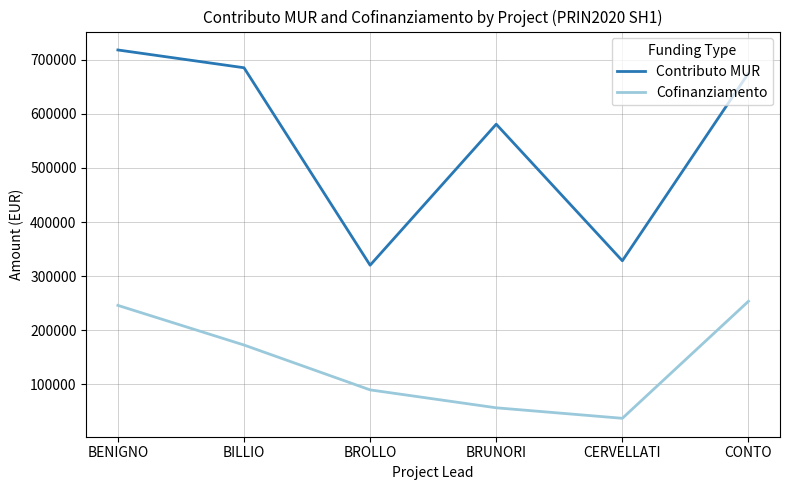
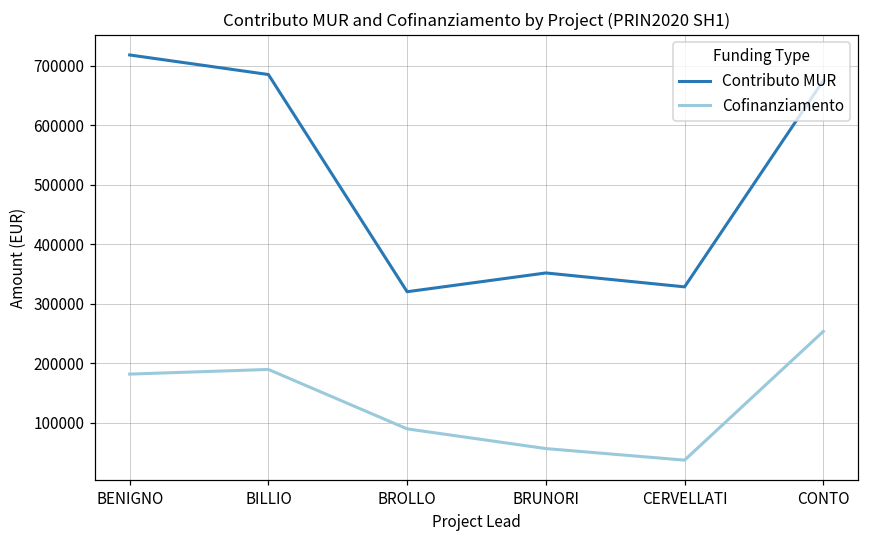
  {
    "Contributo MUR": {
      "BENIGNO": 720000,
      "BILLIO": 690000,
      "BROLLO": 320000,
-     "BRUNORI": 580000,
+     "BRUNORI": 350000,
      "CERVELLATI": 330000
    },
    "Cofinanziamento": {
-     "BENIGNO": 250000,
-     "BILLIO": 170000,
+     "BENIGNO": 180000,
+     "BILLIO": 190000,
      "BROLLO": 90000,
      "BRUNORI": 60000,
      "CERVELLATI": 40000,
      "CONTO": 250000
    }
  }
